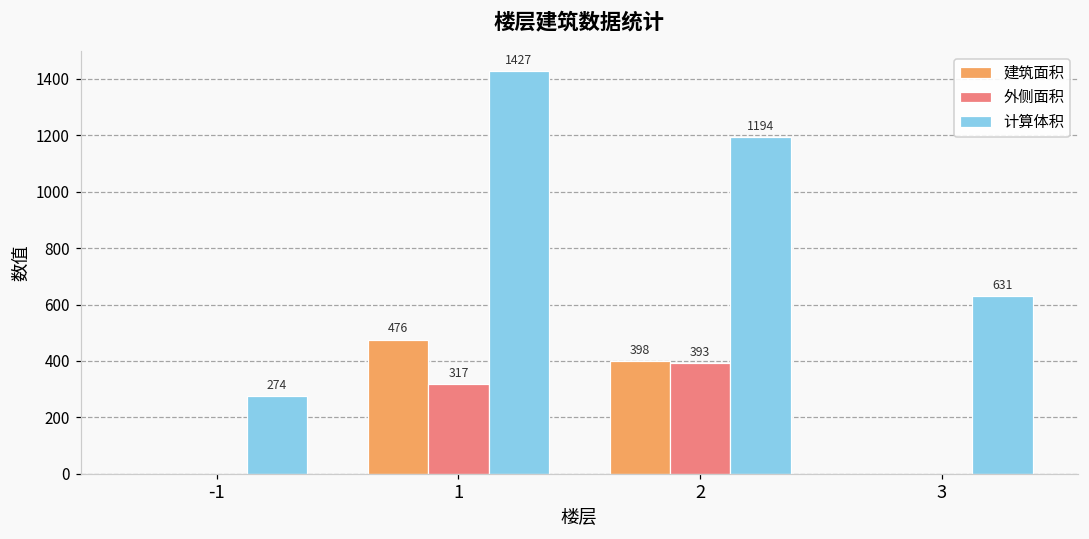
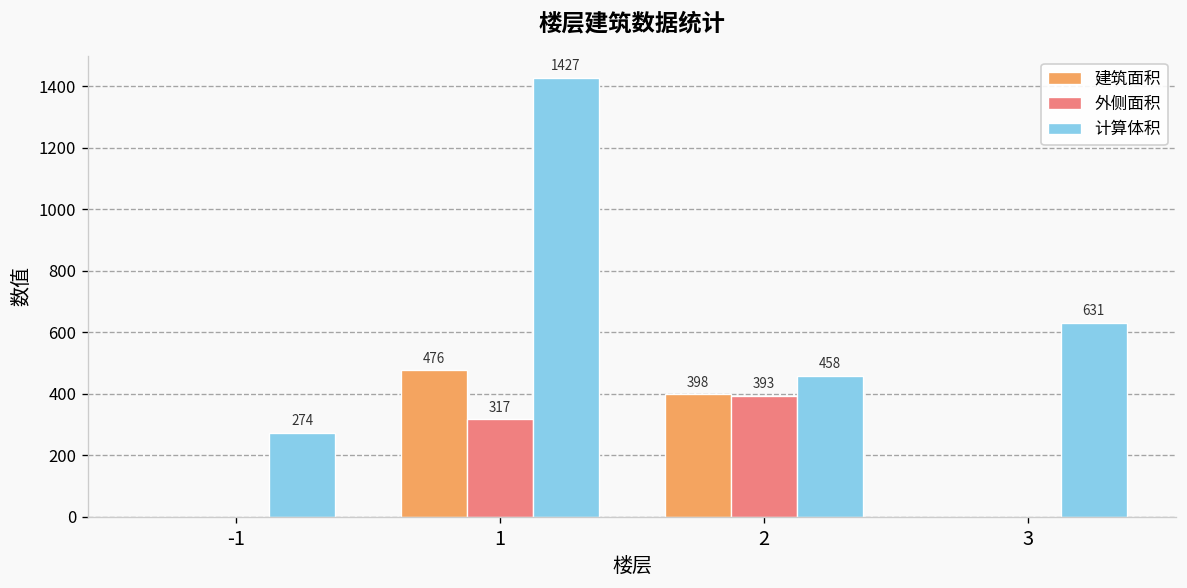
  {
    "计算体积": {
      "-1": 274,
      "1": 1427,
-     "2": 1194,
+     "2": 458,
      "3": 631
    }
  }
